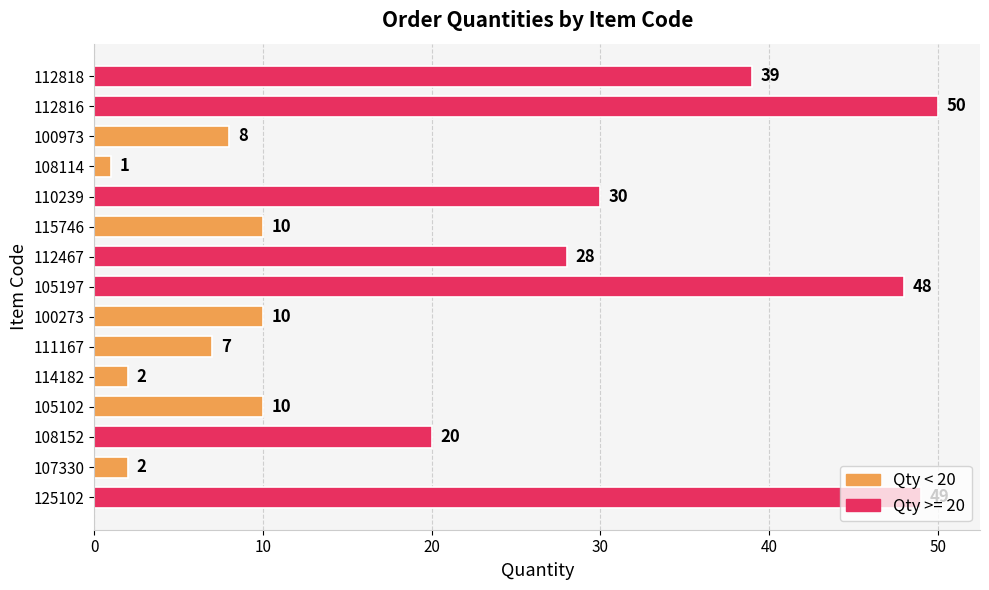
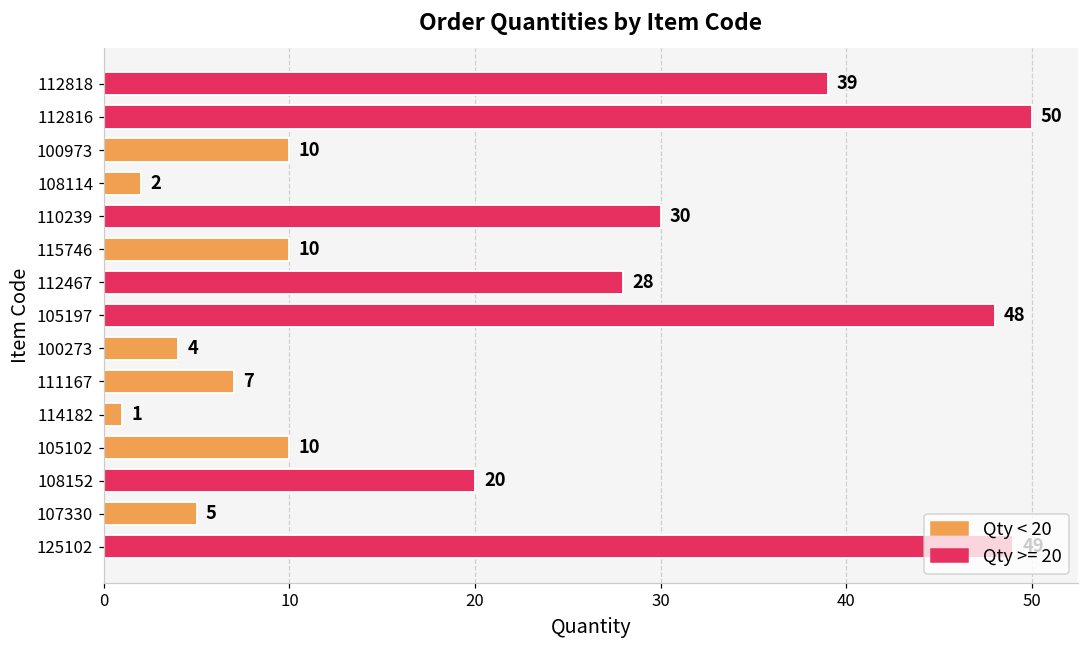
  {
    "112818": 39,
    "112816": 50,
-   "100973": 8,
-   "108114": 1,
+   "100973": 10,
+   "108114": 2,
    "110239": 30,
    "115746": 10,
    "112467": 28,
    "105197": 48,
-   "100273": 10,
+   "100273": 4,
    "111167": 7,
-   "114182": 2,
+   "114182": 1,
    "105102": 10,
    "108152": 20,
-   "107330": 2
+   "107330": 5
  }
